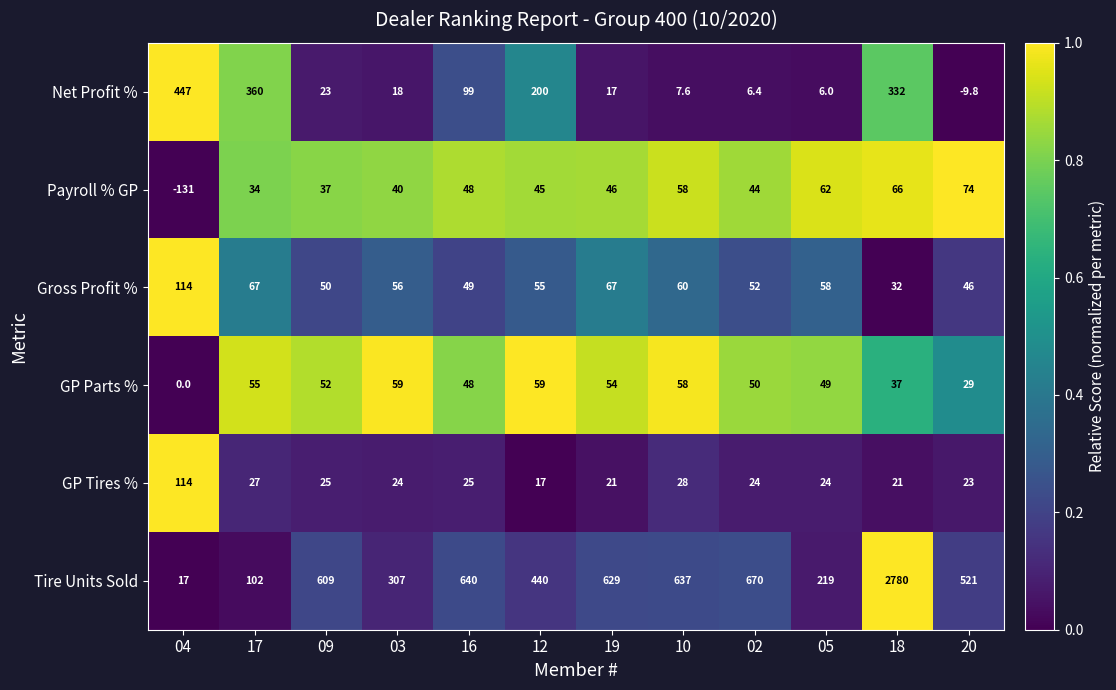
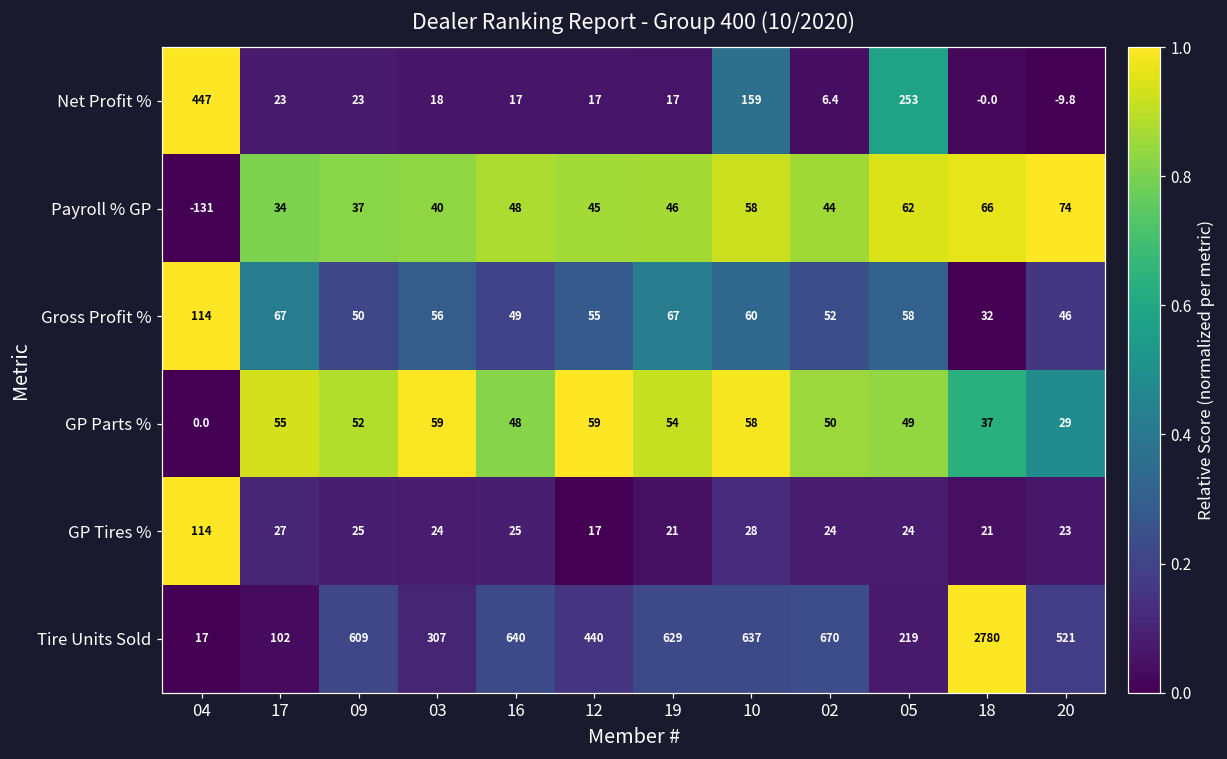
  {
    "Net Profit %": {
      "04": 447,
-     "17": 360,
+     "17": 23,
      "09": 23,
      "03": 18,
-     "16": 99,
-     "12": 200,
+     "16": 17,
+     "12": 17,
      "19": 17,
-     "10": 7.6,
+     "10": 159,
      "02": 6.4,
-     "05": 6.0,
-     "18": 332,
+     "05": 253,
+     "18": -0.0,
      "20": -9.8
    },
    "Payroll % GP": {
      "04": -131,
      "17": 34,
      "09": 37,
      "03": 40,
      "16": 48,
      "12": 45,
      "19": 46,
      "10": 58,
      "02": 44,
      "05": 62,
      "18": 66,
      "20": 74
    },
    "Gross Profit %": {
      "04": 114,
      "17": 67,
      "09": 50,
      "03": 56,
      "16": 49,
      "12": 55,
      "19": 67,
      "10": 60,
      "02": 52,
      "05": 58,
      "18": 32,
      "20": 46
    },
    "GP Parts %": {
      "04": 0.0,
      "17": 55,
      "09": 52,
      "03": 59,
      "16": 48,
      "12": 59,
      "19": 54,
      "10": 58,
      "02": 50,
      "05": 49,
      "18": 37,
      "20": 29
    },
    "GP Tires %": {
      "04": 114,
      "17": 27,
      "09": 25,
      "03": 24,
      "16": 25,
      "12": 17,
      "19": 21,
      "10": 28,
      "02": 24,
      "05": 24,
      "18": 21,
      "20": 23
    },
    "Tire Units Sold": {
      "04": 17,
      "17": 102,
      "09": 609,
      "03": 307,
      "16": 640,
      "12": 440,
      "19": 629,
      "10": 637,
      "02": 670,
      "05": 219,
      "18": 2780,
      "20": 521
    }
  }
